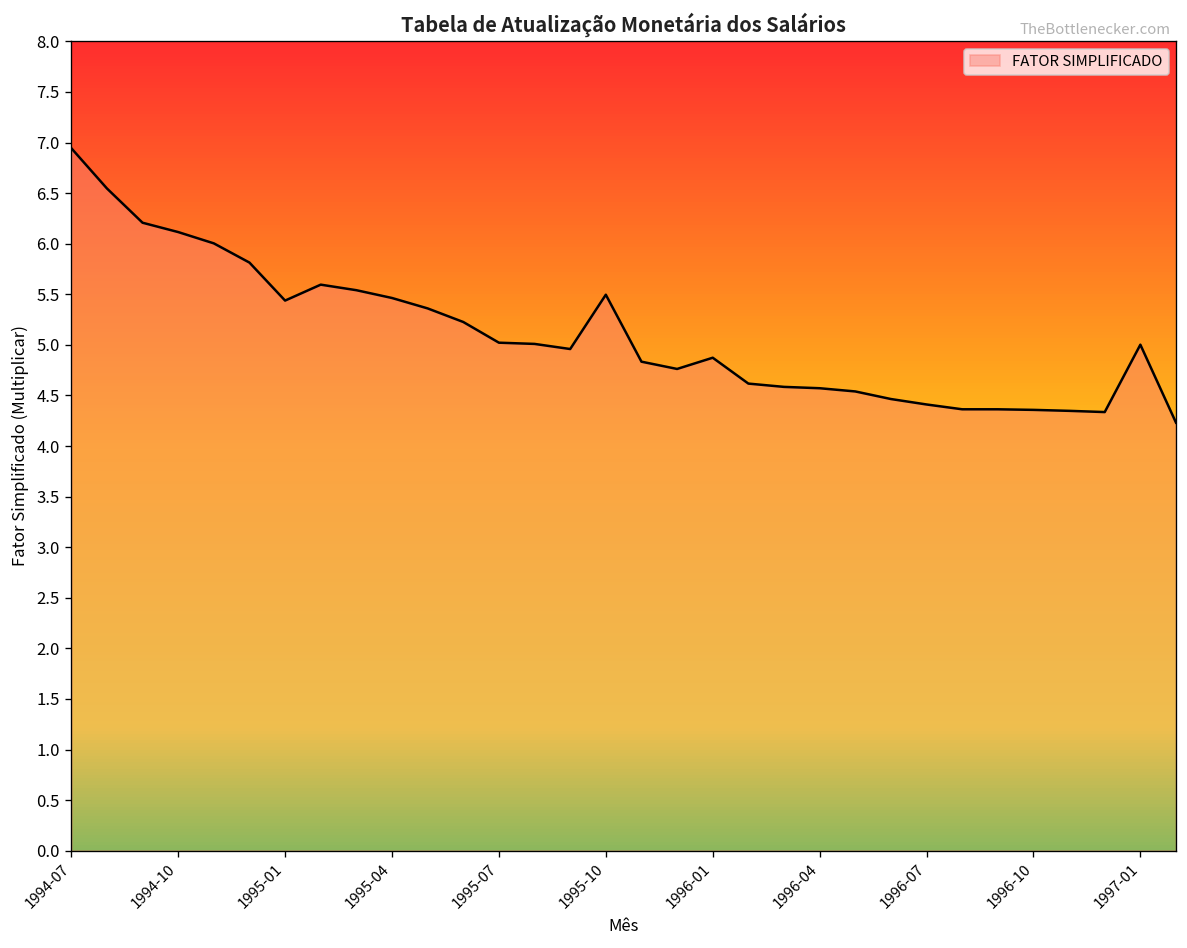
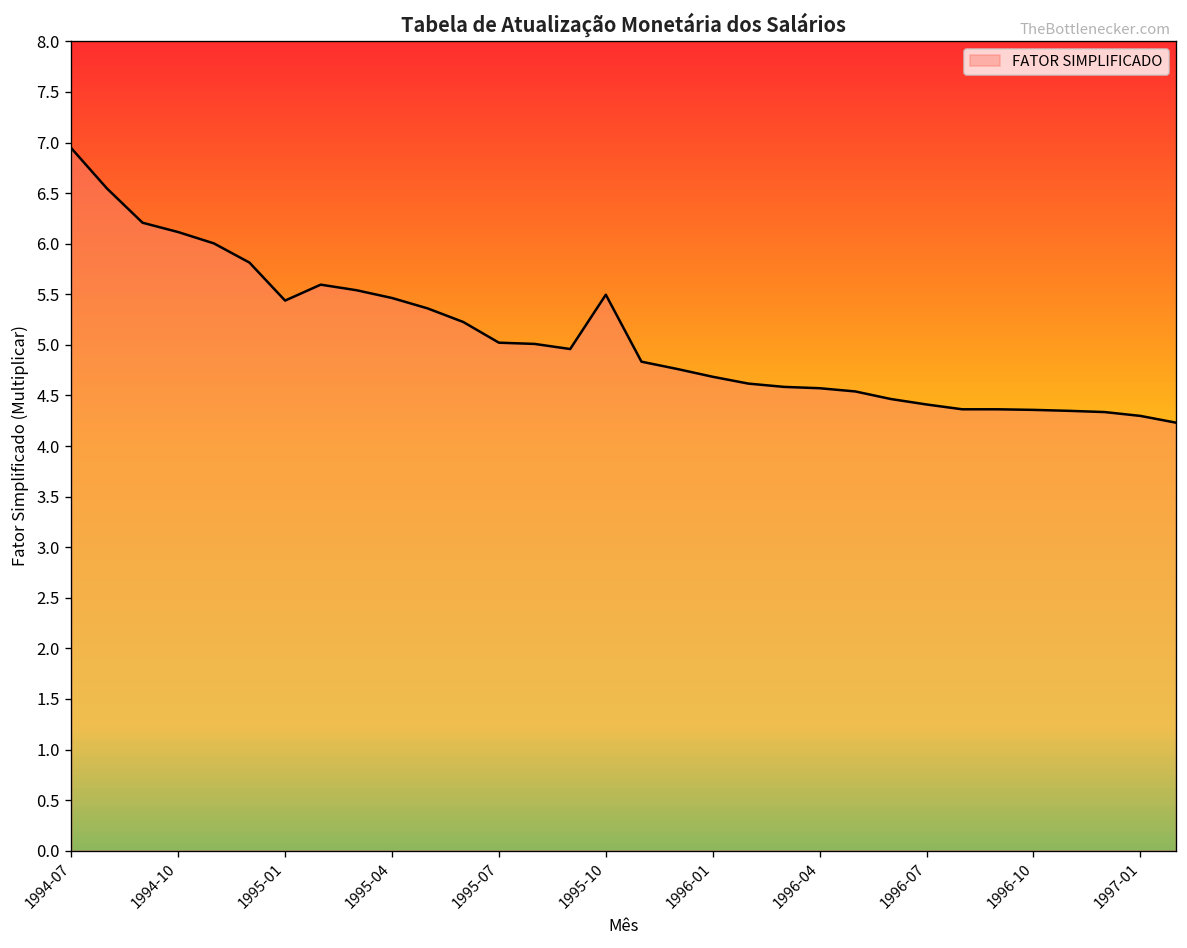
  {
    "1994-07": 6.9,
    "1994-10": 6.1,
    "1995-01": 5.4,
    "1995-04": 5.5,
    "1995-07": 5.0,
    "1995-10": 5.5,
-   "1996-01": 4.9,
+   "1996-01": 4.7,
    "1996-04": 4.6,
    "1996-07": 4.4,
    "1996-10": 4.4,
-   "1997-01": 5.0
+   "1997-01": 4.3
  }
